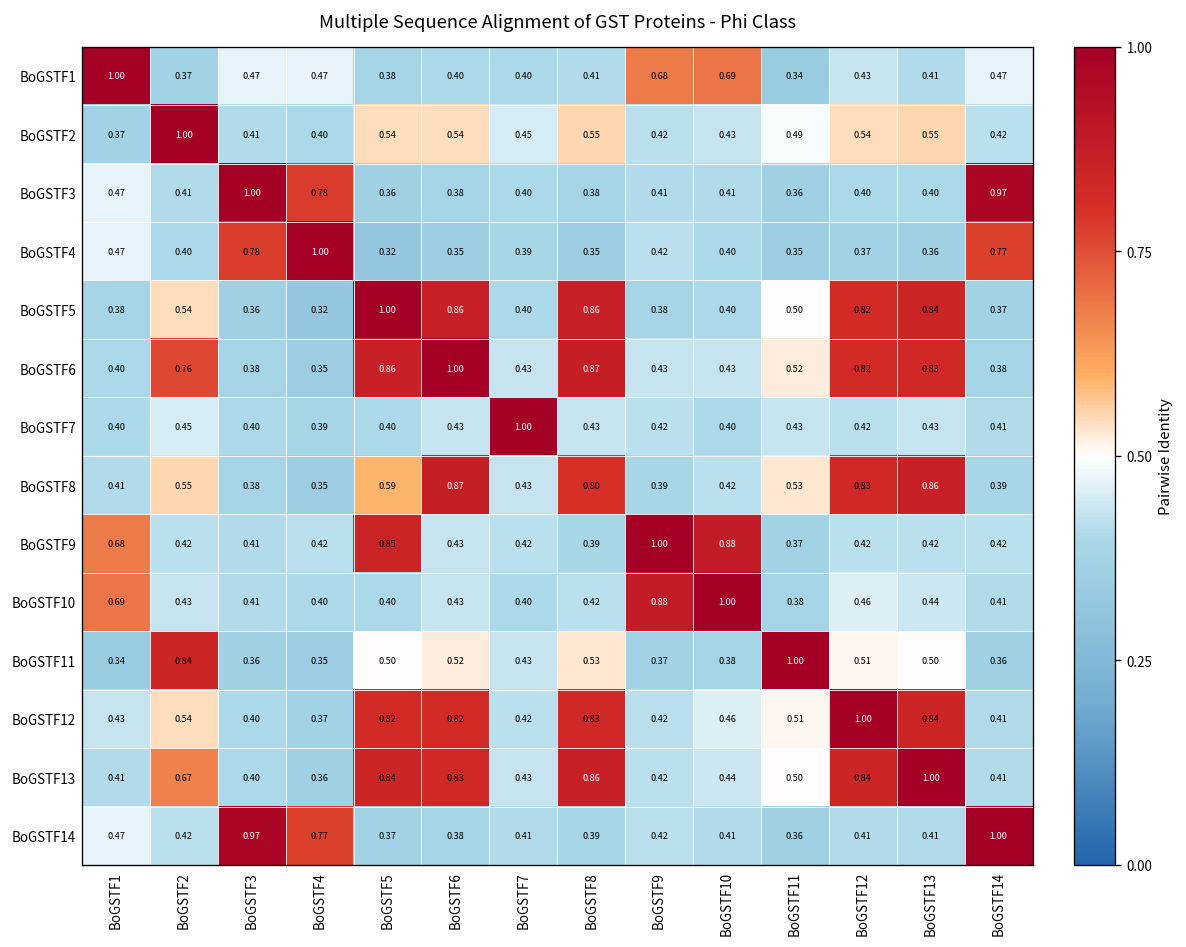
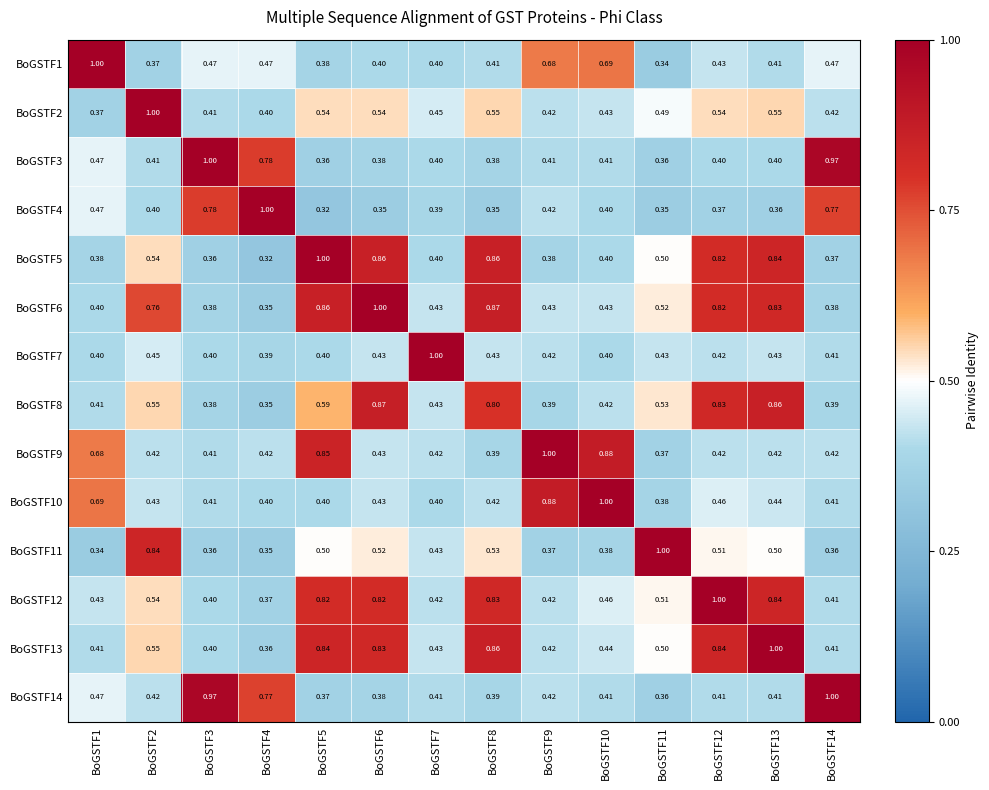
  {
    "BoGSTF1": {
      "BoGSTF1": 1.00,
      "BoGSTF2": 0.37,
      "BoGSTF3": 0.47,
      "BoGSTF4": 0.47,
      "BoGSTF5": 0.38,
      "BoGSTF6": 0.40,
      "BoGSTF7": 0.40,
      "BoGSTF8": 0.41,
      "BoGSTF9": 0.68,
      "BoGSTF10": 0.69,
      "BoGSTF11": 0.34,
      "BoGSTF12": 0.43,
      "BoGSTF13": 0.41,
      "BoGSTF14": 0.47
    },
    "BoGSTF2": {
      "BoGSTF1": 0.37,
      "BoGSTF2": 1.00,
      "BoGSTF3": 0.41,
      "BoGSTF4": 0.40,
      "BoGSTF5": 0.54,
      "BoGSTF6": 0.54,
      "BoGSTF7": 0.45,
      "BoGSTF8": 0.55,
      "BoGSTF9": 0.42,
      "BoGSTF10": 0.43,
      "BoGSTF11": 0.49,
      "BoGSTF12": 0.54,
      "BoGSTF13": 0.55,
      "BoGSTF14": 0.42
    },
    "BoGSTF3": {
      "BoGSTF1": 0.47,
      "BoGSTF2": 0.41,
      "BoGSTF3": 1.00,
      "BoGSTF4": 0.78,
      "BoGSTF5": 0.36,
      "BoGSTF6": 0.38,
      "BoGSTF7": 0.40,
      "BoGSTF8": 0.38,
      "BoGSTF9": 0.41,
      "BoGSTF10": 0.41,
      "BoGSTF11": 0.36,
      "BoGSTF12": 0.40,
      "BoGSTF13": 0.40,
      "BoGSTF14": 0.97
    },
    "BoGSTF4": {
      "BoGSTF1": 0.47,
      "BoGSTF2": 0.40,
      "BoGSTF3": 0.78,
      "BoGSTF4": 1.00,
      "BoGSTF5": 0.32,
      "BoGSTF6": 0.35,
      "BoGSTF7": 0.39,
      "BoGSTF8": 0.35,
      "BoGSTF9": 0.42,
      "BoGSTF10": 0.40,
      "BoGSTF11": 0.35,
      "BoGSTF12": 0.37,
      "BoGSTF13": 0.36,
      "BoGSTF14": 0.77
    },
    "BoGSTF5": {
      "BoGSTF1": 0.38,
      "BoGSTF2": 0.54,
      "BoGSTF3": 0.36,
      "BoGSTF4": 0.32,
      "BoGSTF5": 1.00,
      "BoGSTF6": 0.86,
      "BoGSTF7": 0.40,
      "BoGSTF8": 0.86,
      "BoGSTF9": 0.38,
      "BoGSTF10": 0.40,
      "BoGSTF11": 0.50,
      "BoGSTF12": 0.82,
      "BoGSTF13": 0.84,
      "BoGSTF14": 0.37
    },
    "BoGSTF6": {
      "BoGSTF1": 0.40,
      "BoGSTF2": 0.76,
      "BoGSTF3": 0.38,
      "BoGSTF4": 0.35,
      "BoGSTF5": 0.86,
      "BoGSTF6": 1.00,
      "BoGSTF7": 0.43,
      "BoGSTF8": 0.87,
      "BoGSTF9": 0.43,
      "BoGSTF10": 0.43,
      "BoGSTF11": 0.52,
      "BoGSTF12": 0.82,
      "BoGSTF13": 0.83,
      "BoGSTF14": 0.38
    },
    "BoGSTF7": {
      "BoGSTF1": 0.40,
      "BoGSTF2": 0.45,
      "BoGSTF3": 0.40,
      "BoGSTF4": 0.39,
      "BoGSTF5": 0.40,
      "BoGSTF6": 0.43,
      "BoGSTF7": 1.00,
      "BoGSTF8": 0.43,
      "BoGSTF9": 0.42,
      "BoGSTF10": 0.40,
      "BoGSTF11": 0.43,
      "BoGSTF12": 0.42,
      "BoGSTF13": 0.43,
      "BoGSTF14": 0.41
    },
    "BoGSTF8": {
      "BoGSTF1": 0.41,
      "BoGSTF2": 0.55,
      "BoGSTF3": 0.38,
      "BoGSTF4": 0.35,
      "BoGSTF5": 0.59,
      "BoGSTF6": 0.87,
      "BoGSTF7": 0.43,
      "BoGSTF8": 0.80,
      "BoGSTF9": 0.39,
      "BoGSTF10": 0.42,
      "BoGSTF11": 0.53,
      "BoGSTF12": 0.83,
      "BoGSTF13": 0.86,
      "BoGSTF14": 0.39
    },
    "BoGSTF9": {
      "BoGSTF1": 0.68,
      "BoGSTF2": 0.42,
      "BoGSTF3": 0.41,
      "BoGSTF4": 0.42,
      "BoGSTF5": 0.85,
      "BoGSTF6": 0.43,
      "BoGSTF7": 0.42,
      "BoGSTF8": 0.39,
      "BoGSTF9": 1.00,
      "BoGSTF10": 0.88,
      "BoGSTF11": 0.37,
      "BoGSTF12": 0.42,
      "BoGSTF13": 0.42,
      "BoGSTF14": 0.42
    },
    "BoGSTF10": {
      "BoGSTF1": 0.69,
      "BoGSTF2": 0.43,
      "BoGSTF3": 0.41,
      "BoGSTF4": 0.40,
      "BoGSTF5": 0.40,
      "BoGSTF6": 0.43,
      "BoGSTF7": 0.40,
      "BoGSTF8": 0.42,
      "BoGSTF9": 0.88,
      "BoGSTF10": 1.00,
      "BoGSTF11": 0.38,
      "BoGSTF12": 0.46,
      "BoGSTF13": 0.44,
      "BoGSTF14": 0.41
    },
    "BoGSTF11": {
      "BoGSTF1": 0.34,
      "BoGSTF2": 0.84,
      "BoGSTF3": 0.36,
      "BoGSTF4": 0.35,
      "BoGSTF5": 0.50,
      "BoGSTF6": 0.52,
      "BoGSTF7": 0.43,
      "BoGSTF8": 0.53,
      "BoGSTF9": 0.37,
      "BoGSTF10": 0.38,
      "BoGSTF11": 1.00,
      "BoGSTF12": 0.51,
      "BoGSTF13": 0.50,
      "BoGSTF14": 0.36
    },
    "BoGSTF12": {
      "BoGSTF1": 0.43,
      "BoGSTF2": 0.54,
      "BoGSTF3": 0.40,
      "BoGSTF4": 0.37,
      "BoGSTF5": 0.82,
      "BoGSTF6": 0.82,
      "BoGSTF7": 0.42,
      "BoGSTF8": 0.83,
      "BoGSTF9": 0.42,
      "BoGSTF10": 0.46,
      "BoGSTF11": 0.51,
      "BoGSTF12": 1.00,
      "BoGSTF13": 0.84,
      "BoGSTF14": 0.41
    },
    "BoGSTF13": {
      "BoGSTF1": 0.41,
-     "BoGSTF2": 0.67,
+     "BoGSTF2": 0.55,
      "BoGSTF3": 0.40,
      "BoGSTF4": 0.36,
      "BoGSTF5": 0.84,
      "BoGSTF6": 0.83,
      "BoGSTF7": 0.43,
      "BoGSTF8": 0.86,
      "BoGSTF9": 0.42,
      "BoGSTF10": 0.44,
      "BoGSTF11": 0.50,
      "BoGSTF12": 0.84,
      "BoGSTF13": 1.00,
      "BoGSTF14": 0.41
    },
    "BoGSTF14": {
      "BoGSTF1": 0.47,
      "BoGSTF2": 0.42,
      "BoGSTF3": 0.97,
      "BoGSTF4": 0.77,
      "BoGSTF5": 0.37,
      "BoGSTF6": 0.38,
      "BoGSTF7": 0.41,
      "BoGSTF8": 0.39,
      "BoGSTF9": 0.42,
      "BoGSTF10": 0.41,
      "BoGSTF11": 0.36,
      "BoGSTF12": 0.41,
      "BoGSTF13": 0.41,
      "BoGSTF14": 1.00
    }
  }
